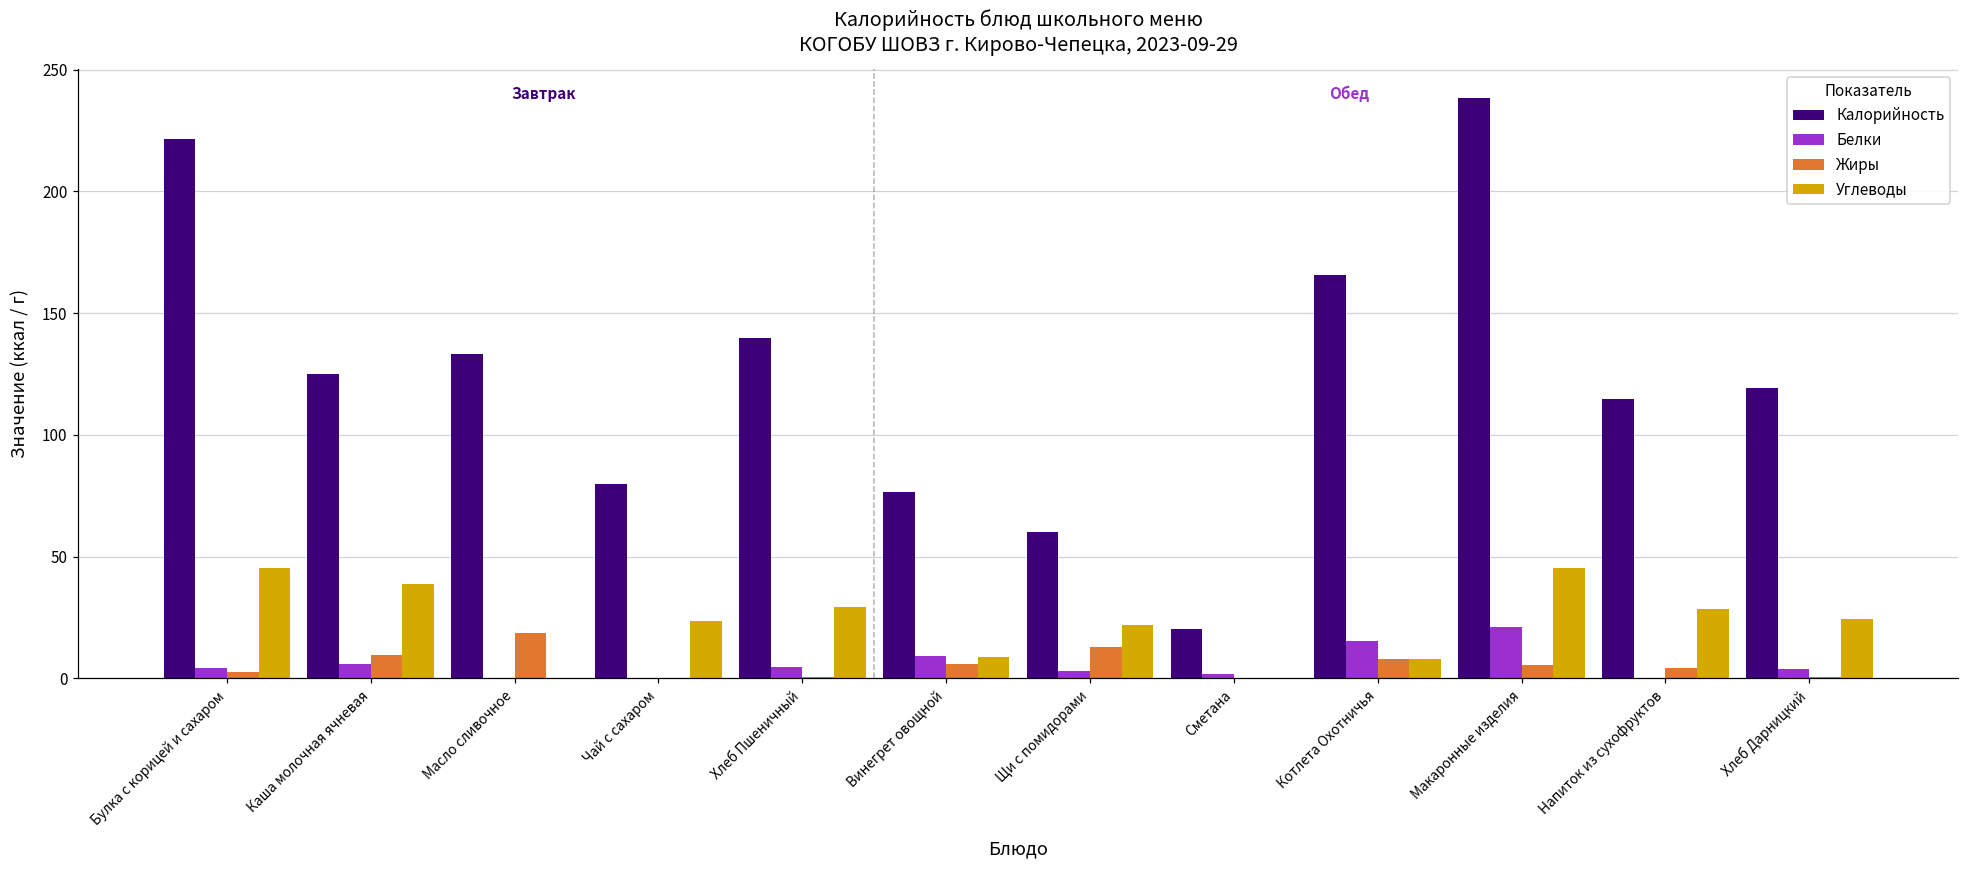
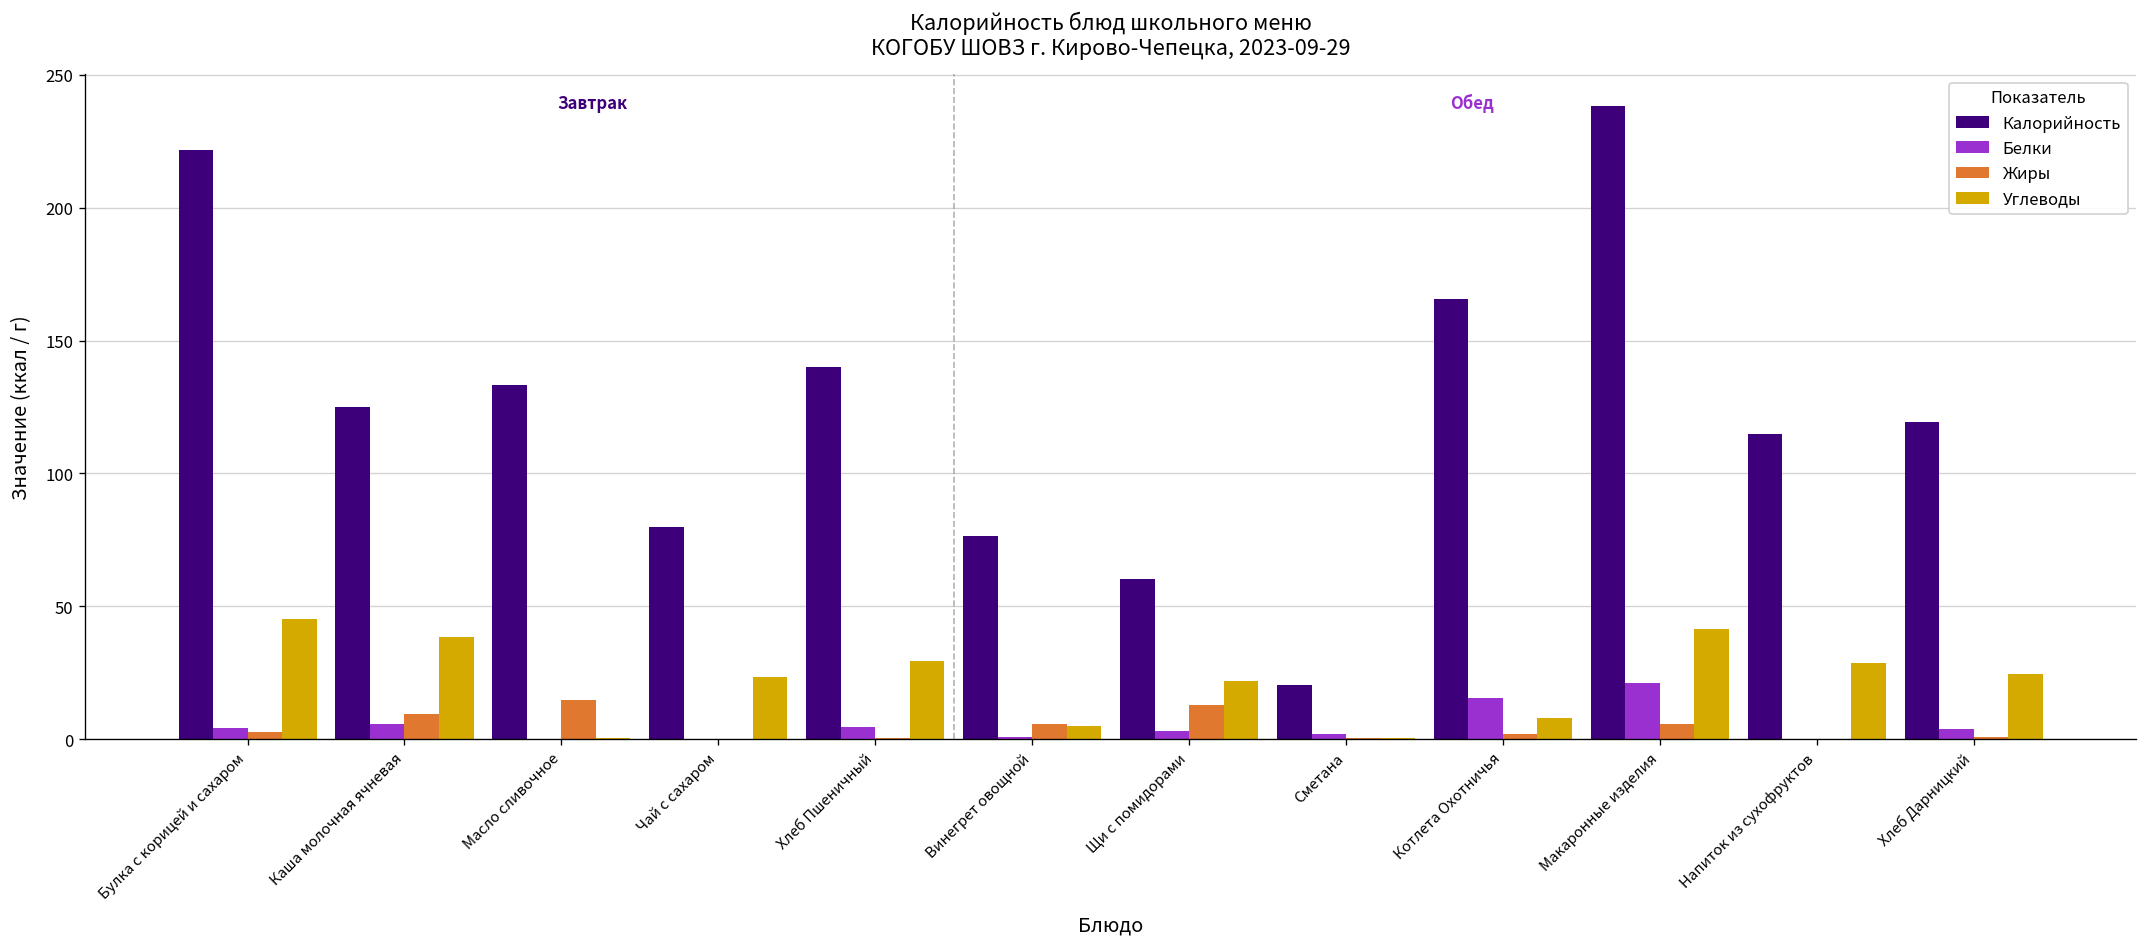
  {
    "Калорийность": {
      "Булка с корицей и сахаром": 222,
      "Каша молочная ячневая": 125,
      "Масло сливочное": 133,
      "Чай с сахаром": 80,
      "Хлеб Пшеничный": 140,
      "Винегрет овощной": 77,
      "Щи с помидорами": 60,
      "Сметана": 20,
      "Котлета Охотничья": 166,
      "Макаронные изделия": 238,
      "Напиток из сухофруктов": 115,
      "Хлеб Дарницкий": 119
    },
    "Белки": {
      "Булка с корицей и сахаром": 4,
      "Каша молочная ячневая": 6,
      "Чай с сахаром": 0,
      "Хлеб Пшеничный": 5,
-     "Винегрет овощной": 9,
+     "Винегрет овощной": 1,
      "Щи с помидорами": 3,
      "Сметана": 2,
      "Котлета Охотничья": 16,
      "Макаронные изделия": 21,
      "Хлеб Дарницкий": 4
    },
    "Жиры": {
      "Булка с корицей и сахаром": 3,
      "Каша молочная ячневая": 10,
-     "Масло сливочное": 19,
+     "Масло сливочное": 15,
      "Чай с сахаром": 0,
      "Винегрет овощной": 6,
      "Щи с помидорами": 13,
-     "Котлета Охотничья": 8,
+     "Котлета Охотничья": 2,
      "Макаронные изделия": 6,
-     "Напиток из сухофруктов": 4
+     "Напиток из сухофруктов": 0
    },
    "Углеводы": {
      "Булка с корицей и сахаром": 45,
      "Каша молочная ячневая": 39,
      "Чай с сахаром": 24,
      "Хлеб Пшеничный": 29,
-     "Винегрет овощной": 9,
+     "Винегрет овощной": 5,
      "Щи с помидорами": 22,
      "Котлета Охотничья": 8,
-     "Макаронные изделия": 45,
+     "Макаронные изделия": 42,
      "Напиток из сухофруктов": 29,
      "Хлеб Дарницкий": 25
    }
  }
